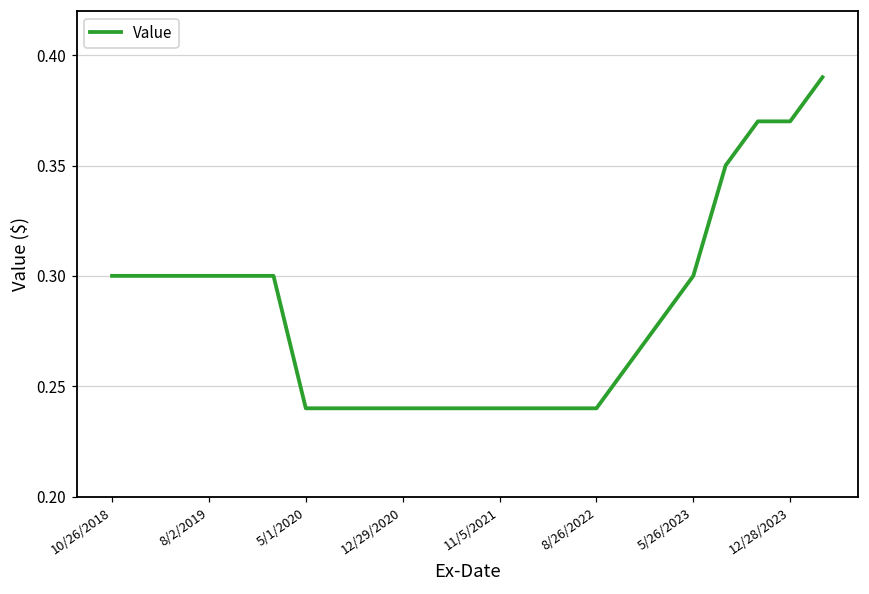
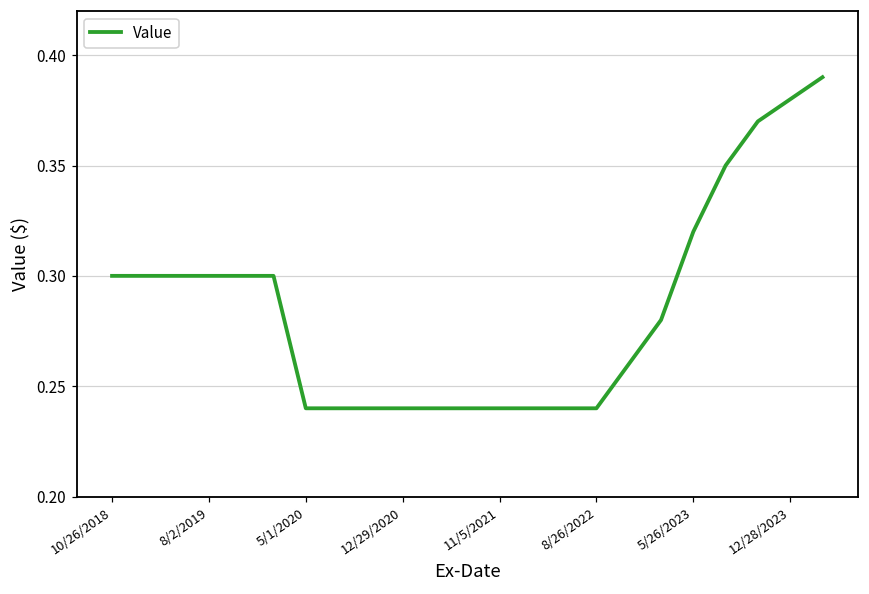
  {
    "10/26/2018": 0.30,
    "8/2/2019": 0.30,
    "5/1/2020": 0.24,
    "12/29/2020": 0.24,
    "11/5/2021": 0.24,
    "8/26/2022": 0.24,
-   "5/26/2023": 0.30,
-   "12/28/2023": 0.37
+   "5/26/2023": 0.32,
+   "12/28/2023": 0.38
  }
